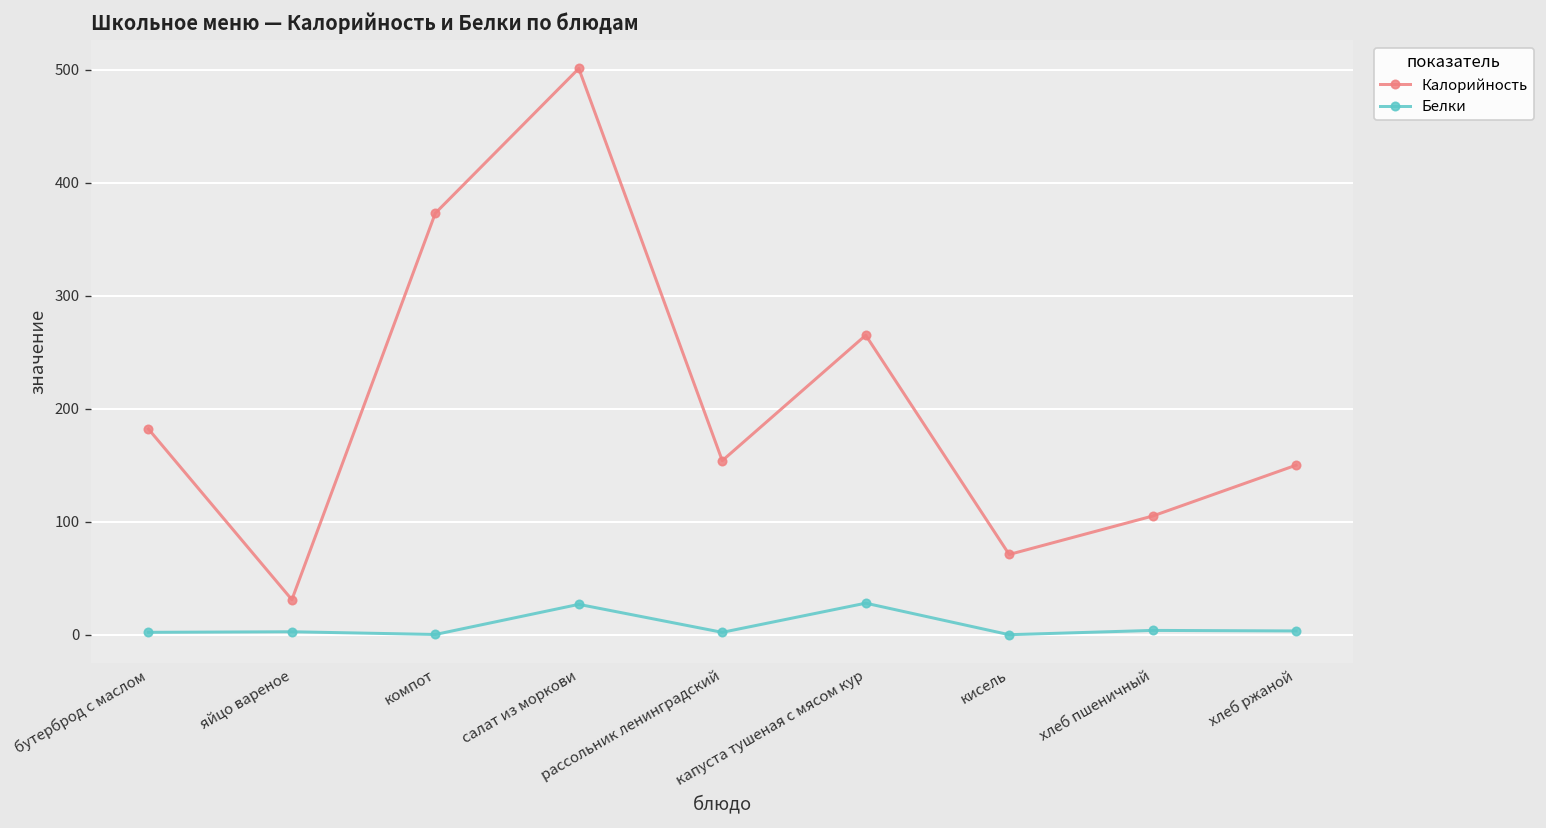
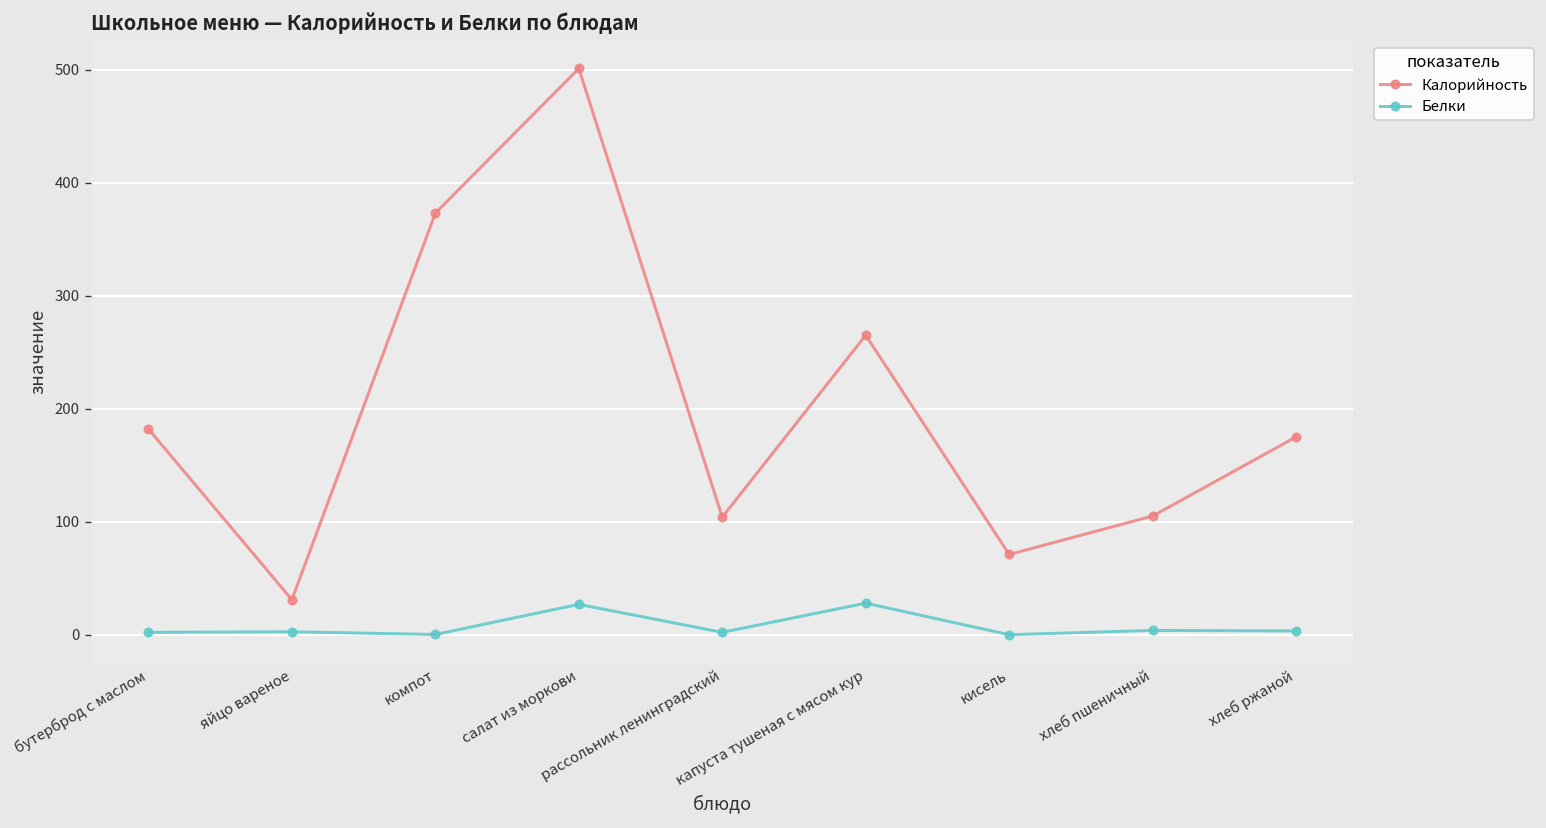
  {
    "Калорийность": {
      "бутерброд с маслом": 180,
      "яйцо вареное": 30,
      "компот": 370,
      "салат из моркови": 500,
-     "рассольник ленинградский": 150,
+     "рассольник ленинградский": 100,
      "капуста тушеная с мясом кур": 270,
      "кисель": 70,
      "хлеб пшеничный": 110,
-     "хлеб ржаной": 150
+     "хлеб ржаной": 180
    },
    "Белки": {
      "бутерброд с маслом": 0,
      "яйцо вареное": 0,
      "компот": 0,
      "салат из моркови": 30,
      "рассольник ленинградский": 0,
      "капуста тушеная с мясом кур": 30,
      "кисель": 0,
      "хлеб пшеничный": 0,
      "хлеб ржаной": 0
    }
  }
